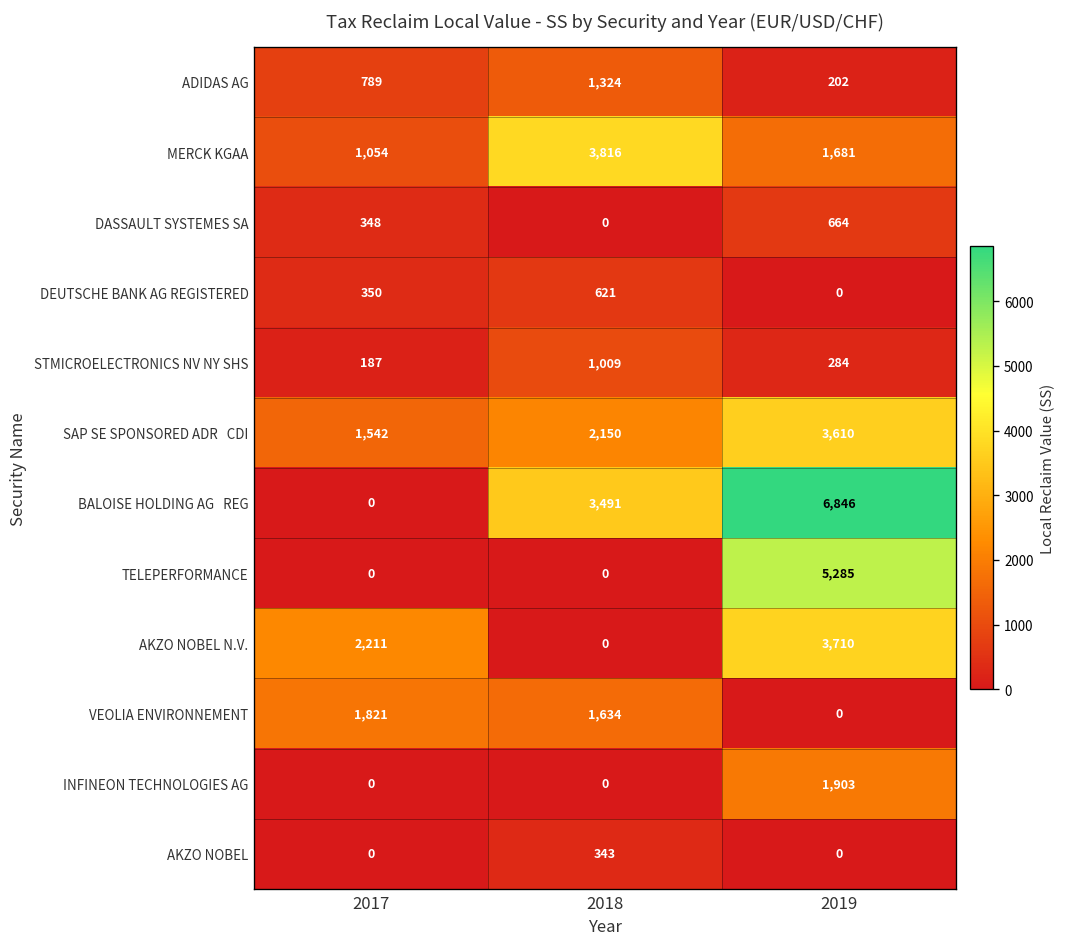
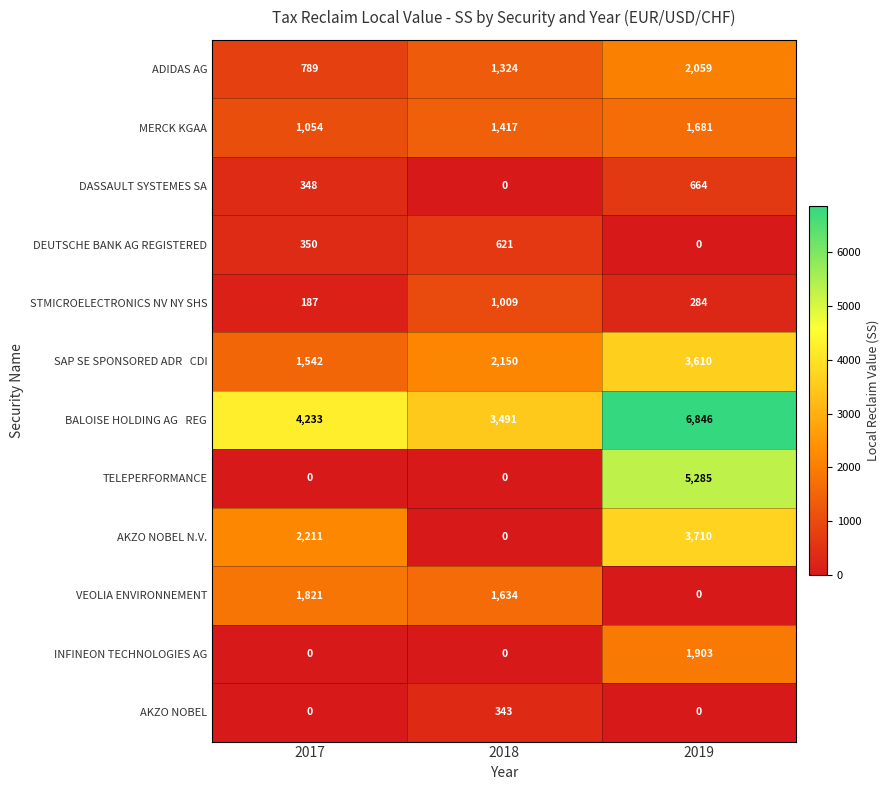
  {
    "ADIDAS AG": {
      "2017": "789",
      "2018": "1,324",
-     "2019": "202"
+     "2019": "2,059"
    },
    "MERCK KGAA": {
      "2017": "1,054",
-     "2018": "3,816",
+     "2018": "1,417",
      "2019": "1,681"
    },
    "DASSAULT SYSTEMES SA": {
      "2017": "348",
      "2018": "0",
      "2019": "664"
    },
    "DEUTSCHE BANK AG REGISTERED": {
      "2017": "350",
      "2018": "621",
      "2019": "0"
    },
    "STMICROELECTRONICS NV NY SHS": {
      "2017": "187",
      "2018": "1,009",
      "2019": "284"
    },
    "SAP SE SPONSORED ADR CDI": {
      "2017": "1,542",
      "2018": "2,150",
      "2019": "3,610"
    },
    "BALOISE HOLDING AG REG": {
-     "2017": "0",
+     "2017": "4,233",
      "2018": "3,491",
      "2019": "6,846"
    },
    "TELEPERFORMANCE": {
      "2017": "0",
      "2018": "0",
      "2019": "5,285"
    },
    "AKZO NOBEL N.V.": {
      "2017": "2,211",
      "2018": "0",
      "2019": "3,710"
    },
    "VEOLIA ENVIRONNEMENT": {
      "2017": "1,821",
      "2018": "1,634",
      "2019": "0"
    },
    "INFINEON TECHNOLOGIES AG": {
      "2017": "0",
      "2018": "0",
      "2019": "1,903"
    },
    "AKZO NOBEL": {
      "2017": "0",
      "2018": "343",
      "2019": "0"
    }
  }
